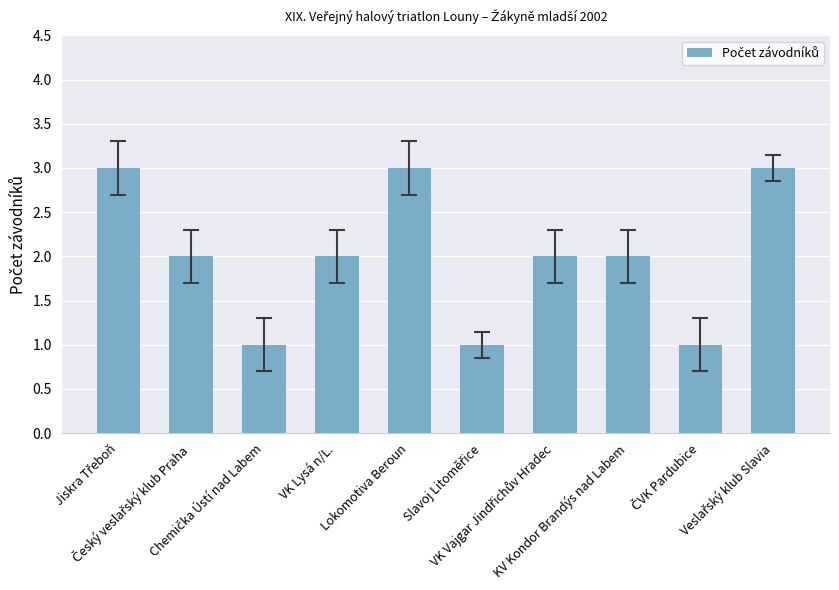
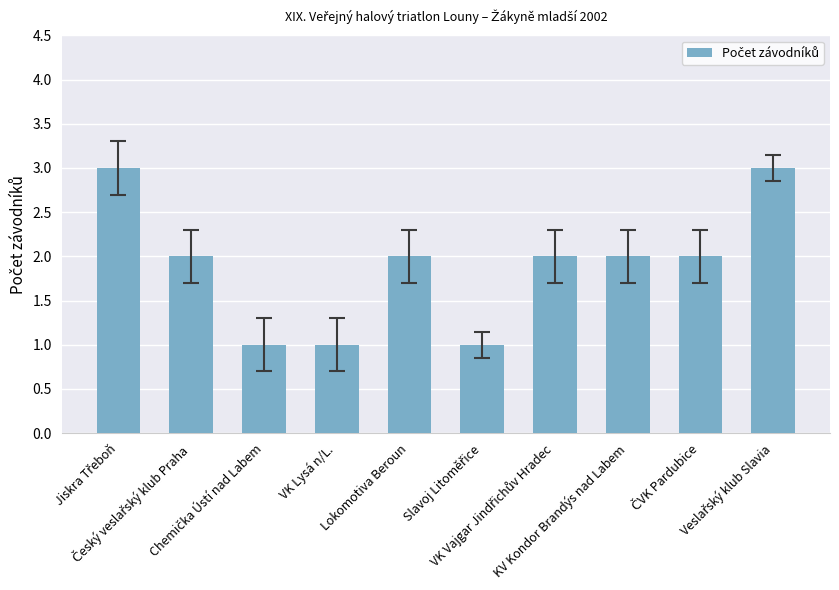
  {
    "Počet závodníků": {
      "Jiskra Třeboň": 3,
      "Český veslařský klub Praha": 2,
      "Chemička Ústí nad Labem": 1,
-     "VK Lysá n/L.": 2,
-     "Lokomotiva Beroun": 3,
+     "VK Lysá n/L.": 1,
+     "Lokomotiva Beroun": 2,
      "Slavoj Litoměřice": 1,
      "VK Vajgar Jindřichův Hradec": 2,
      "KV Kondor Brandýs nad Labem": 2,
-     "ČVK Pardubice": 1,
+     "ČVK Pardubice": 2,
      "Veslařský klub Slavia": 3
    }
  }
